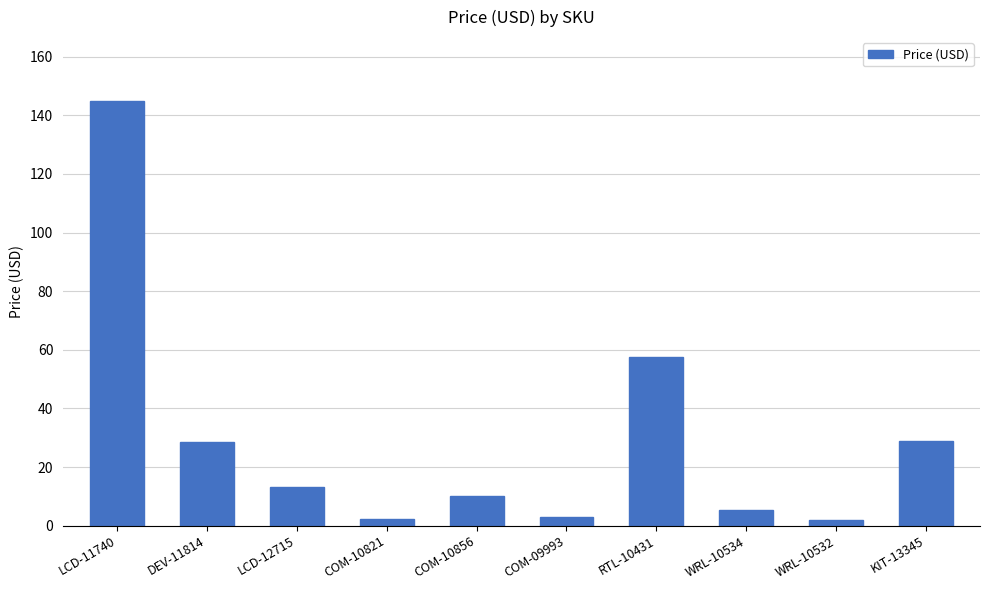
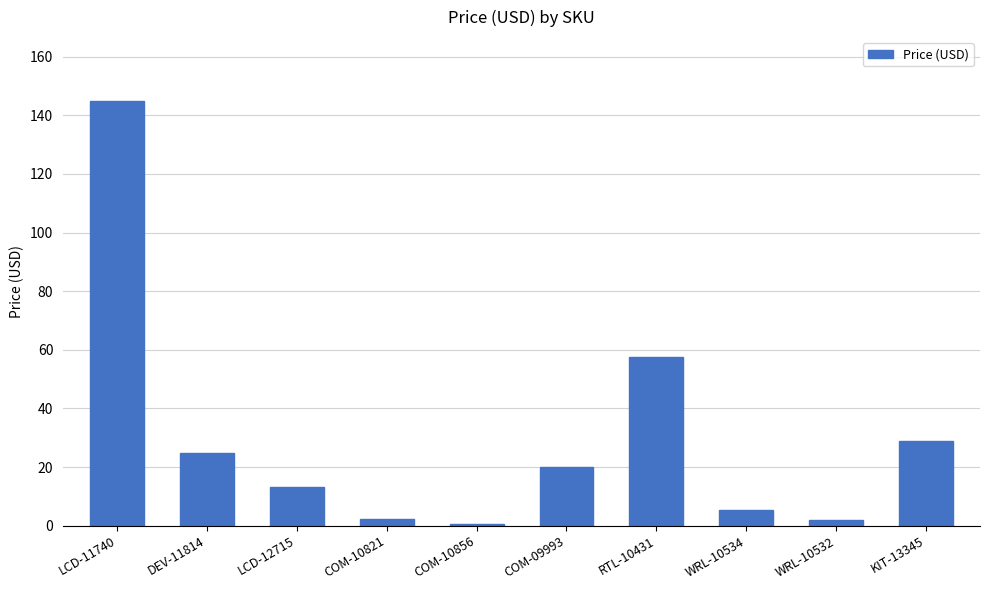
  {
    "LCD-11740": 145,
-   "DEV-11814": 28,
+   "DEV-11814": 25,
    "LCD-12715": 13,
    "COM-10821": 2,
-   "COM-10856": 10,
-   "COM-09993": 3,
+   "COM-10856": 1,
+   "COM-09993": 20,
    "RTL-10431": 58,
    "WRL-10534": 6,
    "WRL-10532": 2,
    "KIT-13345": 29
  }
